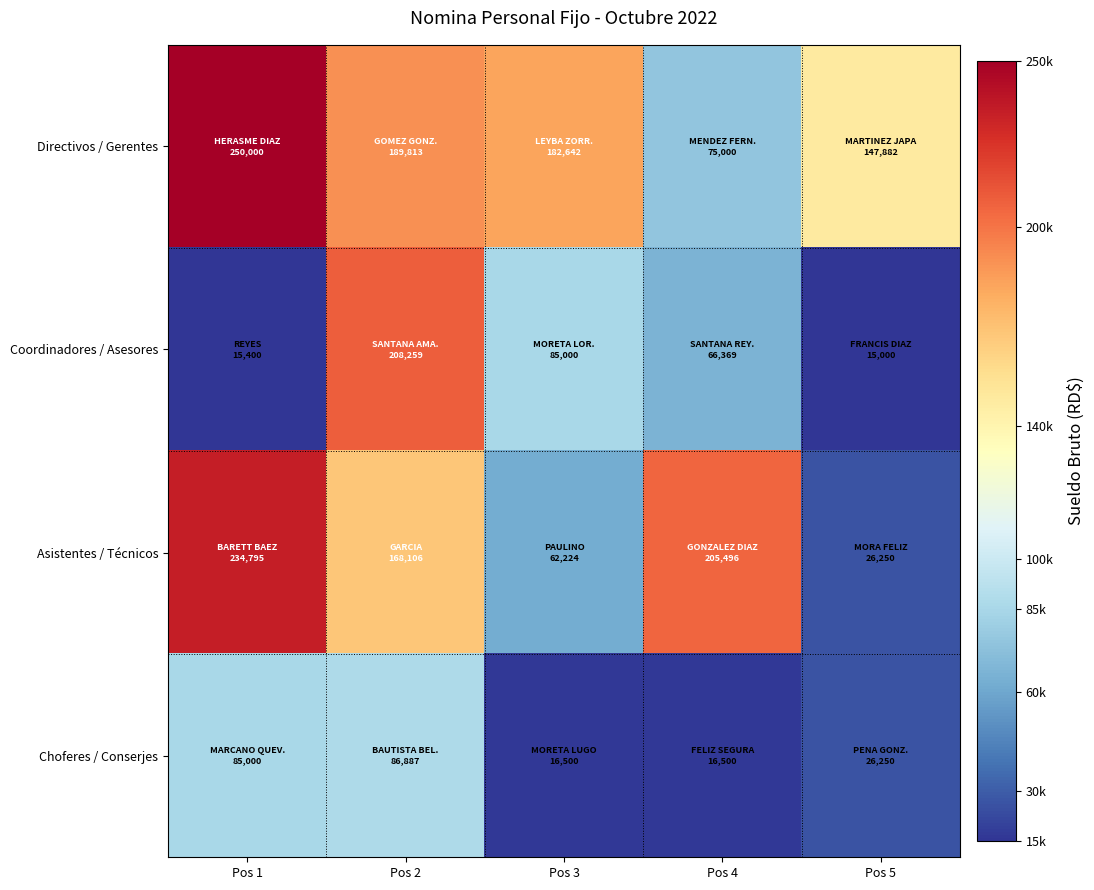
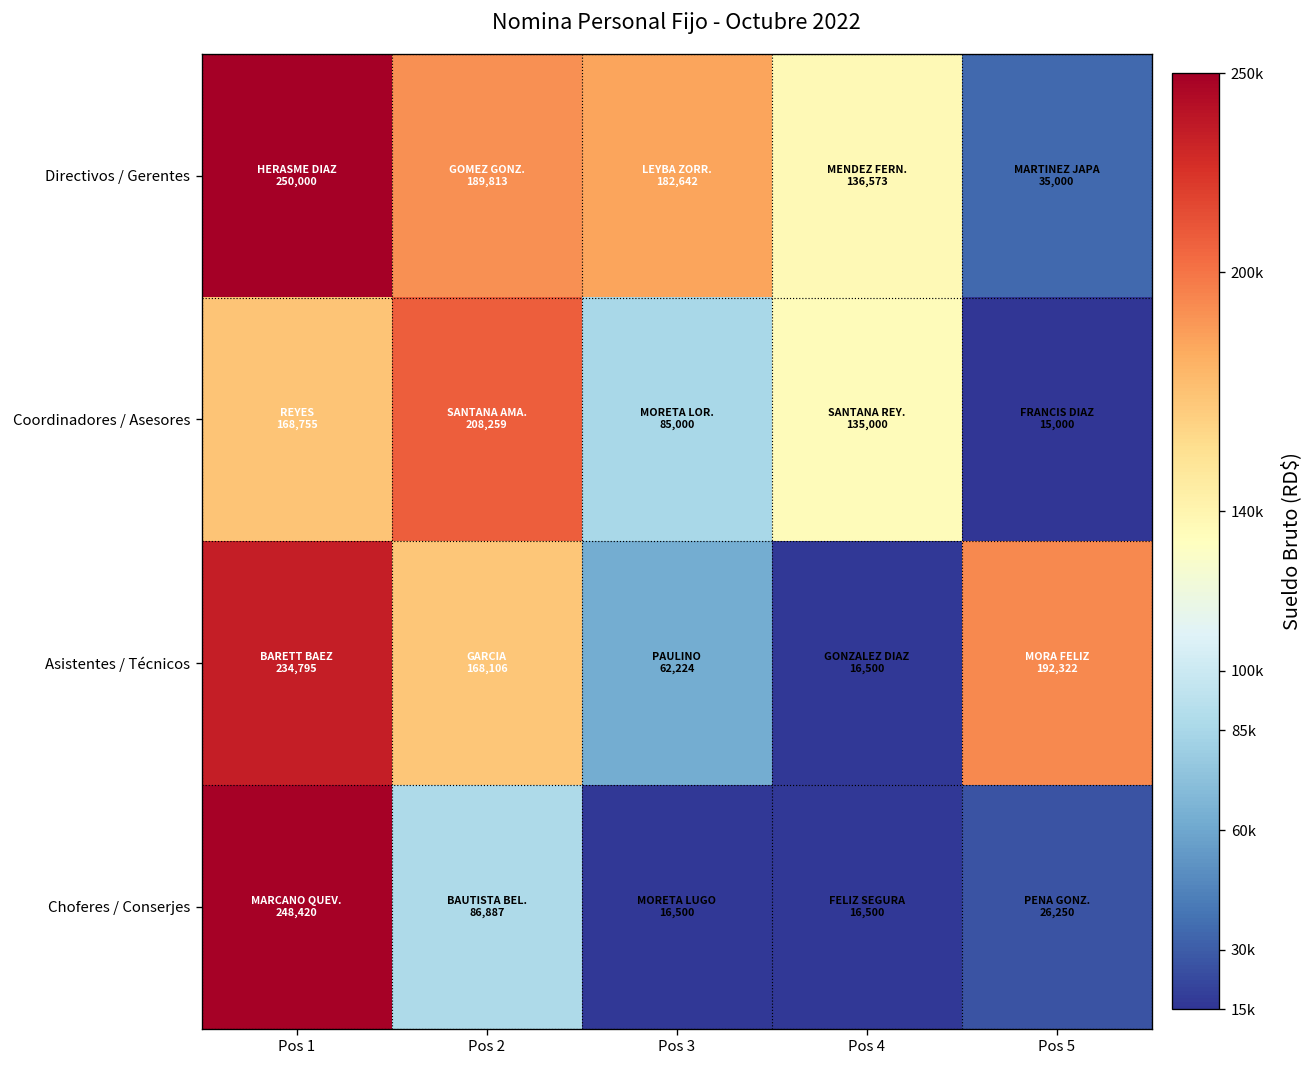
  {
    "Directivos / Gerentes": {
      "Pos 1": "250,000",
      "Pos 2": "189,813",
      "Pos 3": "182,642",
-     "Pos 4": "75,000",
-     "Pos 5": "147,882"
+     "Pos 4": "136,573",
+     "Pos 5": "35,000"
    },
    "Coordinadores / Asesores": {
-     "Pos 1": "15,400",
+     "Pos 1": "168,755",
      "Pos 2": "208,259",
      "Pos 3": "85,000",
-     "Pos 4": "66,369",
+     "Pos 4": "135,000",
      "Pos 5": "15,000"
    },
    "Asistentes / Técnicos": {
      "Pos 1": "234,795",
      "Pos 2": "168,106",
      "Pos 3": "62,224",
-     "Pos 4": "205,496",
-     "Pos 5": "26,250"
+     "Pos 4": "16,500",
+     "Pos 5": "192,322"
    },
    "Choferes / Conserjes": {
-     "Pos 1": "85,000",
+     "Pos 1": "248,420",
      "Pos 2": "86,887",
      "Pos 3": "16,500",
      "Pos 4": "16,500",
      "Pos 5": "26,250"
    }
  }
